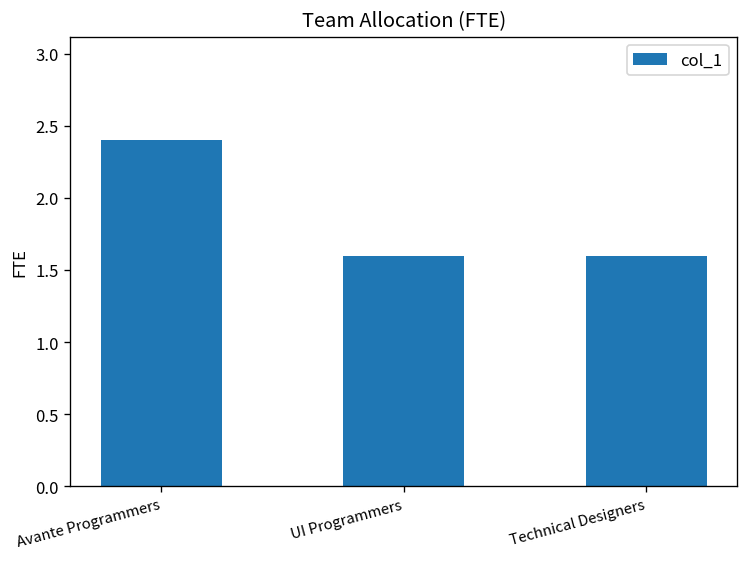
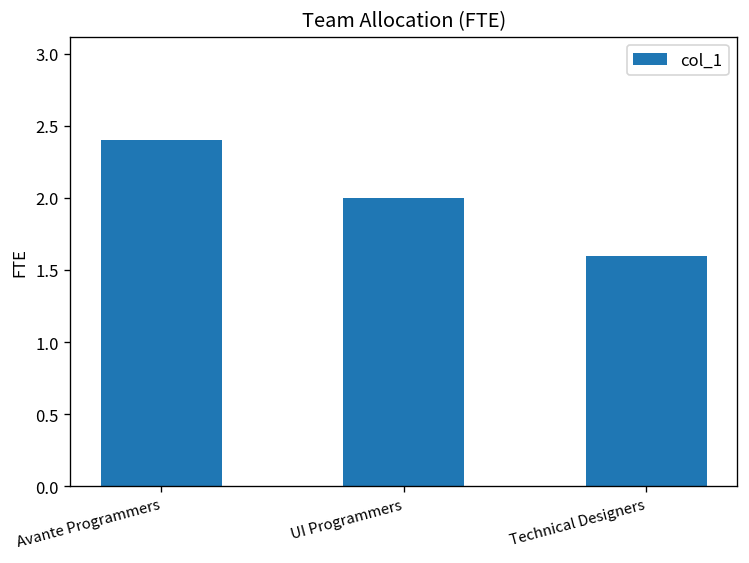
  {
    "Avante Programmers": 2.4,
-   "UI Programmers": 1.6,
+   "UI Programmers": 2.0,
    "Technical Designers": 1.6
  }
